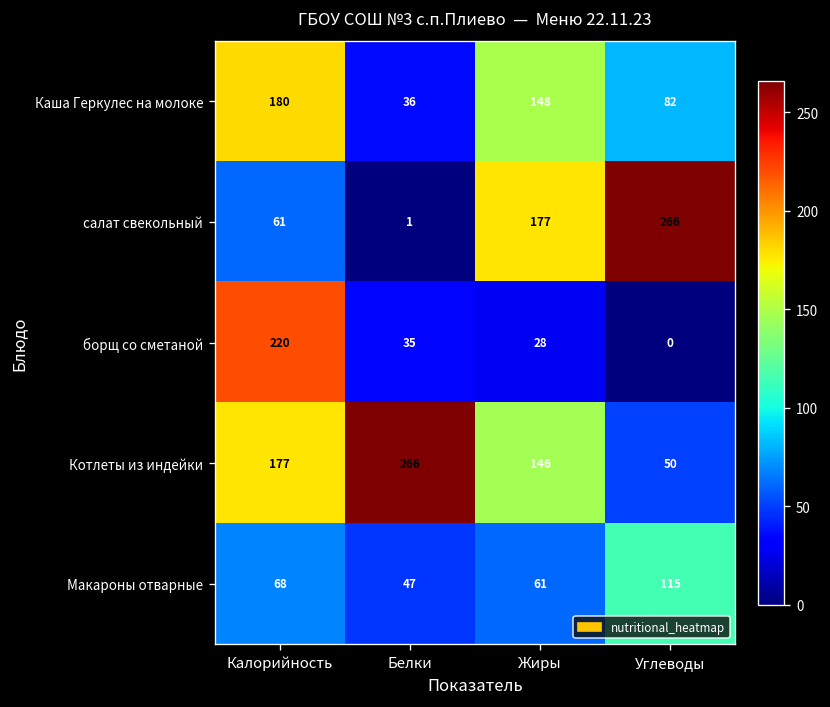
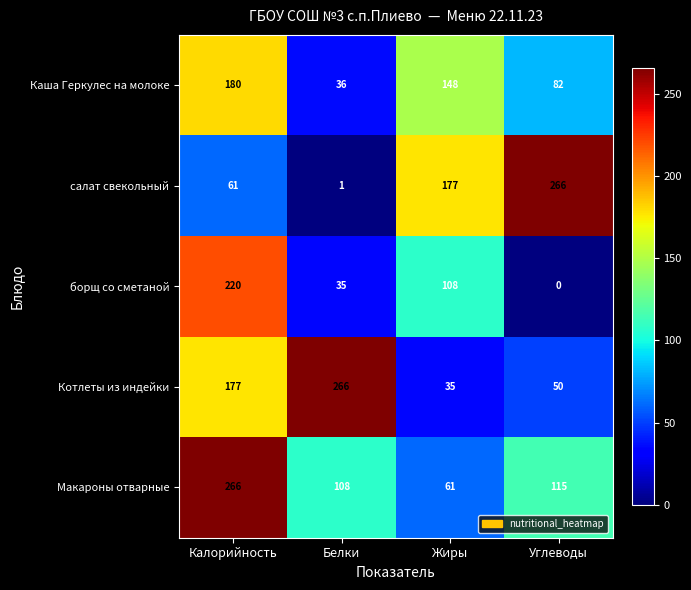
  {
    "Каша Геркулес на молоке": {
      "Калорийность": 180,
      "Белки": 36,
      "Жиры": 148,
      "Углеводы": 82
    },
    "салат свекольный": {
      "Калорийность": 61,
      "Белки": 1,
      "Жиры": 177,
      "Углеводы": 266
    },
    "борщ со сметаной": {
      "Калорийность": 220,
      "Белки": 35,
-     "Жиры": 28,
+     "Жиры": 108,
      "Углеводы": 0
    },
    "Котлеты из индейки": {
      "Калорийность": 177,
      "Белки": 266,
-     "Жиры": 146,
+     "Жиры": 35,
      "Углеводы": 50
    },
    "Макароны отварные": {
-     "Калорийность": 68,
-     "Белки": 47,
+     "Калорийность": 266,
+     "Белки": 108,
      "Жиры": 61,
      "Углеводы": 115
    }
  }
